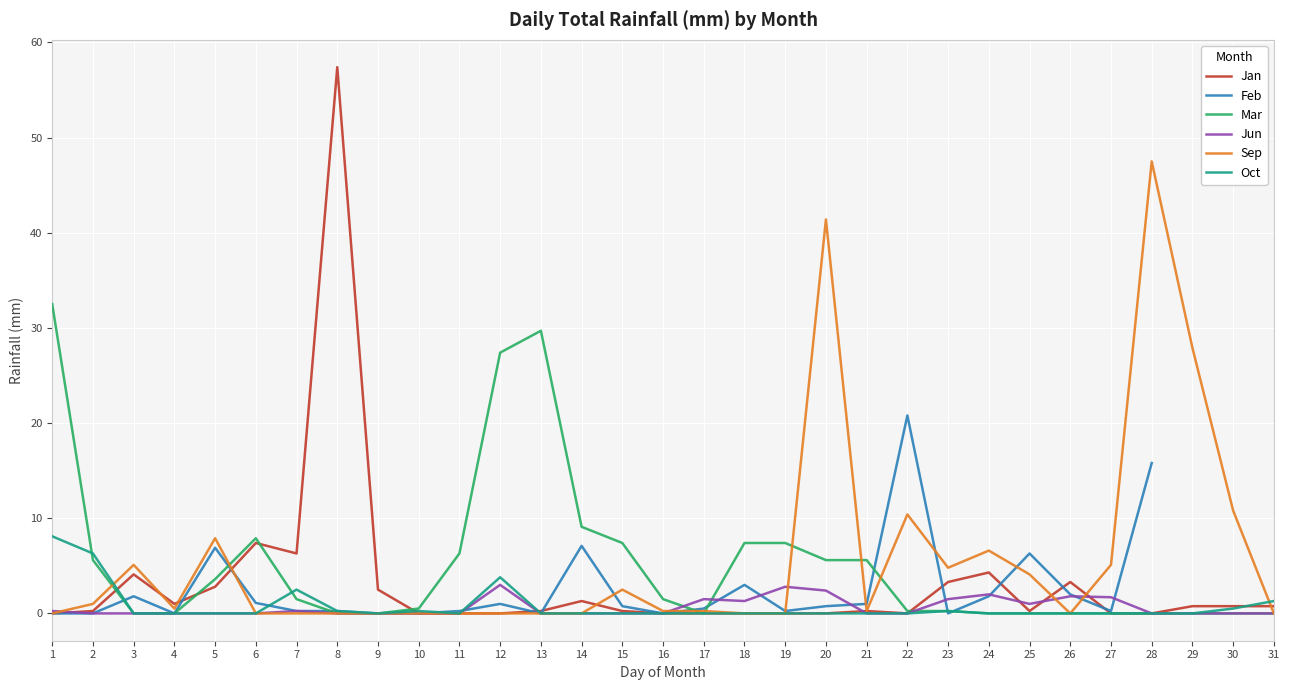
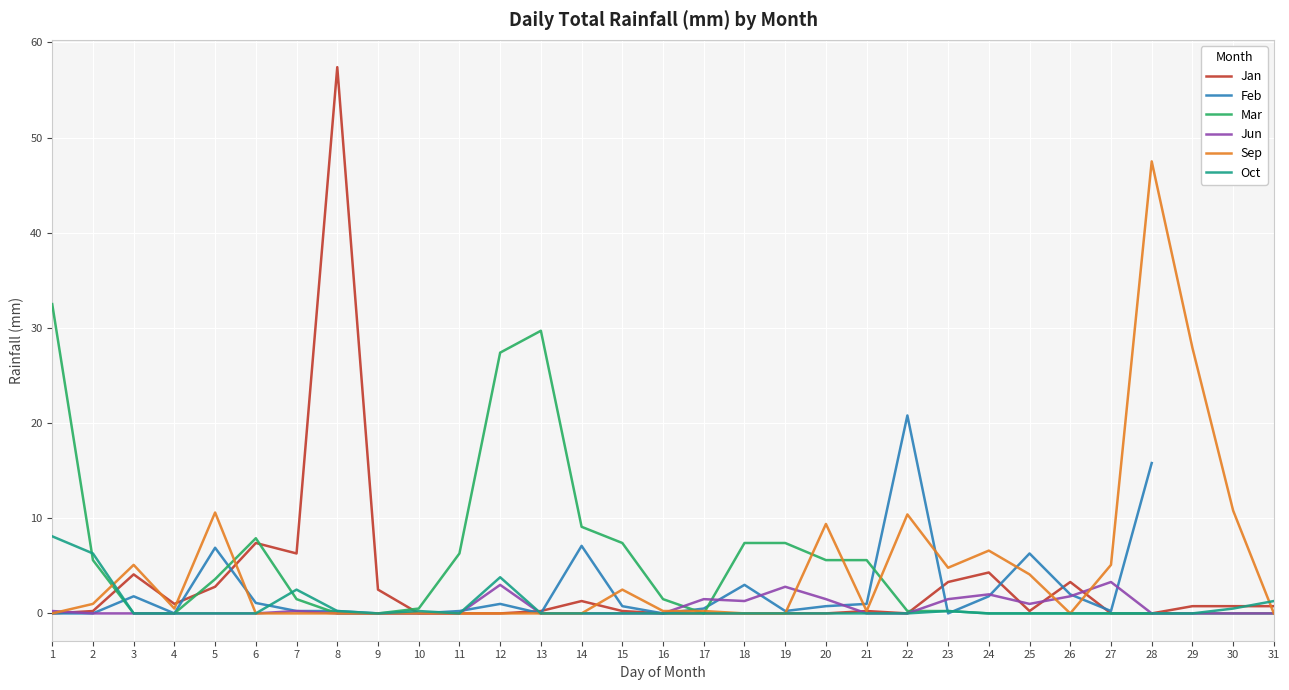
  {
    "Jan": {
      "3": 4,
      "4": 1,
      "5": 3,
      "6": 7,
      "7": 6,
      "8": 57,
      "9": 3,
      "14": 1,
      "23": 3,
      "24": 4,
      "26": 3,
      "29": 1,
      "31": 1
    },
    "Feb": {
      "3": 2,
      "5": 7,
      "6": 1,
      "12": 1,
      "14": 7,
      "15": 1,
      "18": 3,
      "20": 1,
      "21": 1,
      "22": 21,
      "25": 6,
      "28": 16
    },
    "Jun": {
      "12": 3,
      "17": 2,
      "18": 1,
      "19": 3,
-     "20": 2.4,
+     "20": 1.5,
      "23": 2,
      "25": 1,
-     "27": 2
+     "27": 3
    },
    "Sep": {
      "2": 1,
      "3": 5,
      "4": 1,
-     "5": 8,
+     "5": 11,
      "15": 3,
-     "20": 41,
+     "20": 9,
      "22": 10,
      "23": 5,
      "24": 7,
      "25": 4,
      "27": 5,
      "28": 48,
      "29": 28,
      "30": 11
    }
  }
